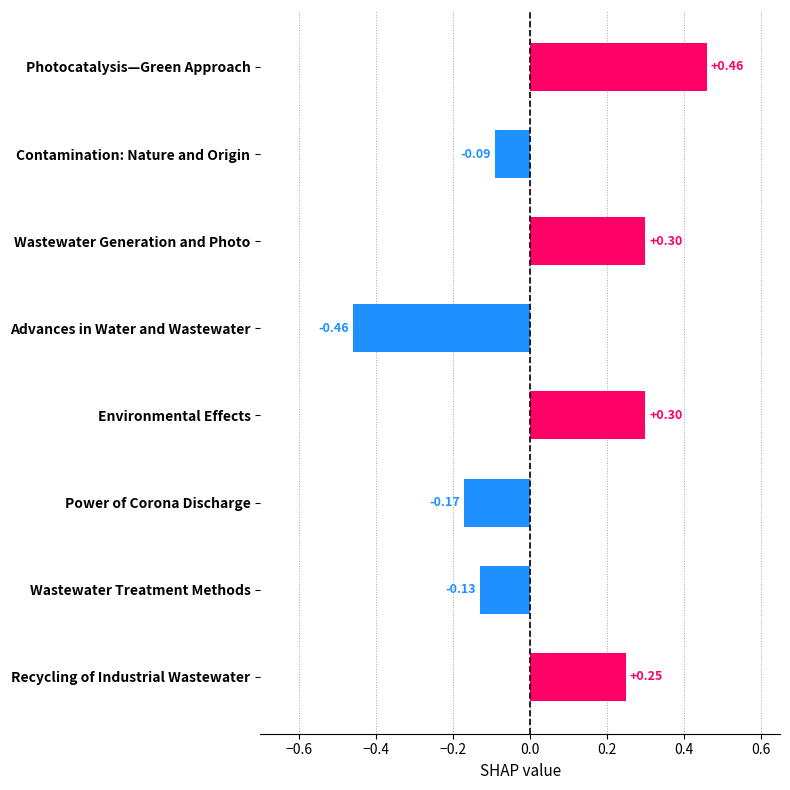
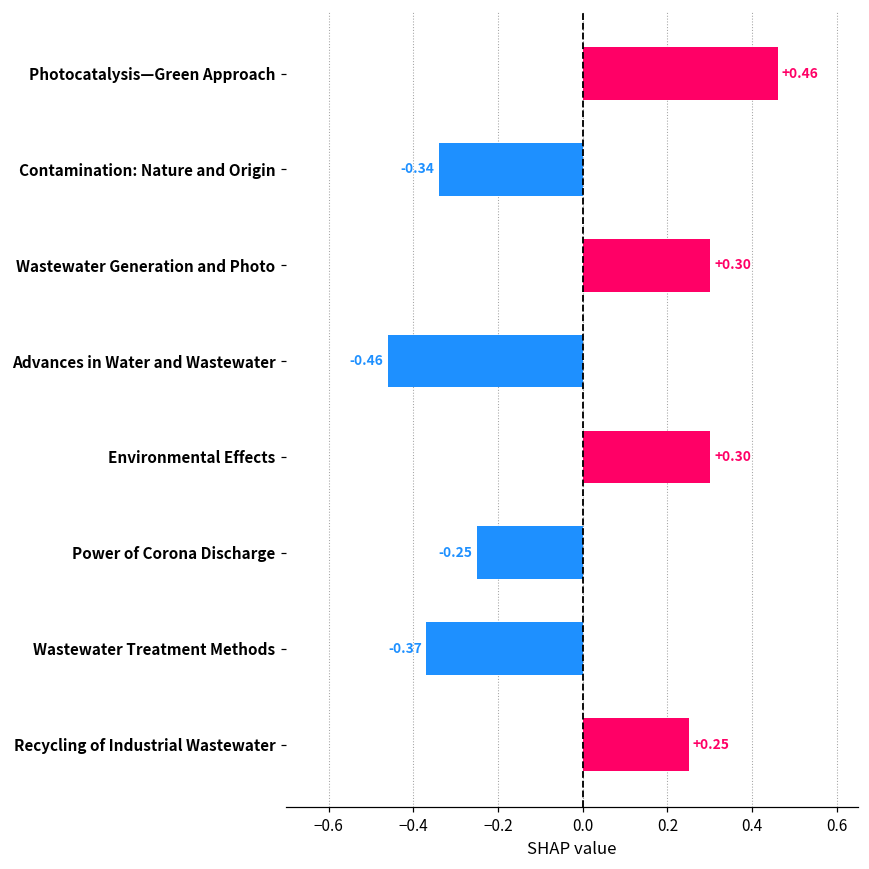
  {
    "Photocatalysis—Green Approach": "+0.46",
-   "Contamination: Nature and Origin": "-0.09",
+   "Contamination: Nature and Origin": "-0.34",
    "Wastewater Generation and Photo": "+0.30",
    "Advances in Water and Wastewater": "-0.46",
    "Environmental Effects": "+0.30",
-   "Power of Corona Discharge": "-0.17",
-   "Wastewater Treatment Methods": "-0.13",
+   "Power of Corona Discharge": "-0.25",
+   "Wastewater Treatment Methods": "-0.37",
    "Recycling of Industrial Wastewater": "+0.25"
  }
